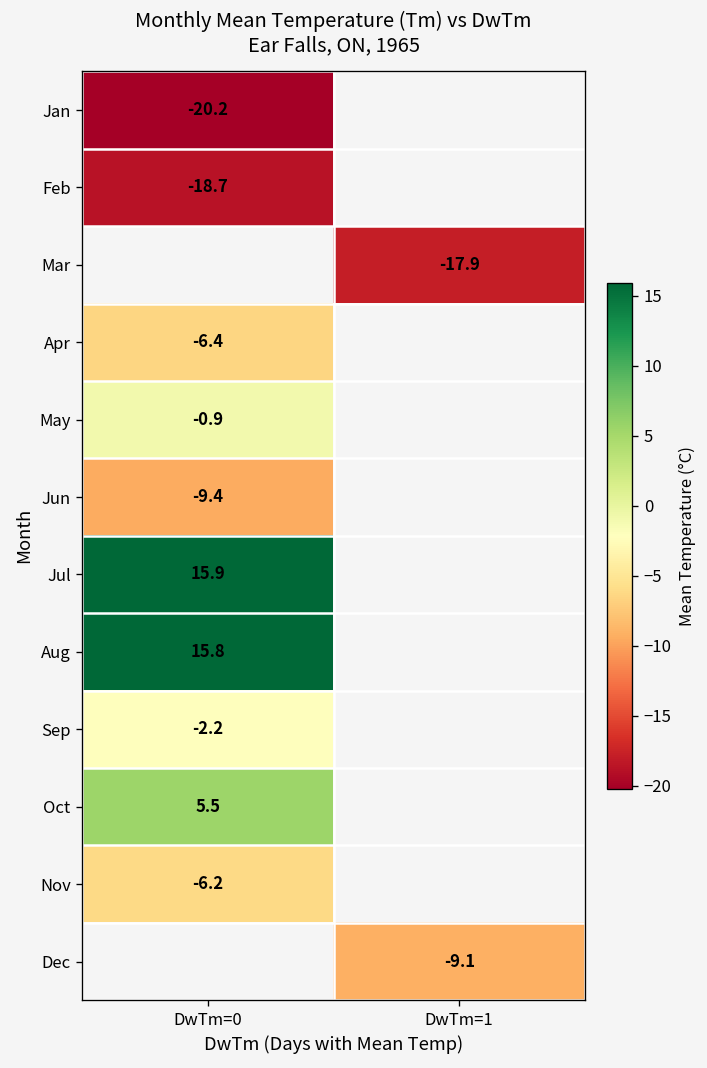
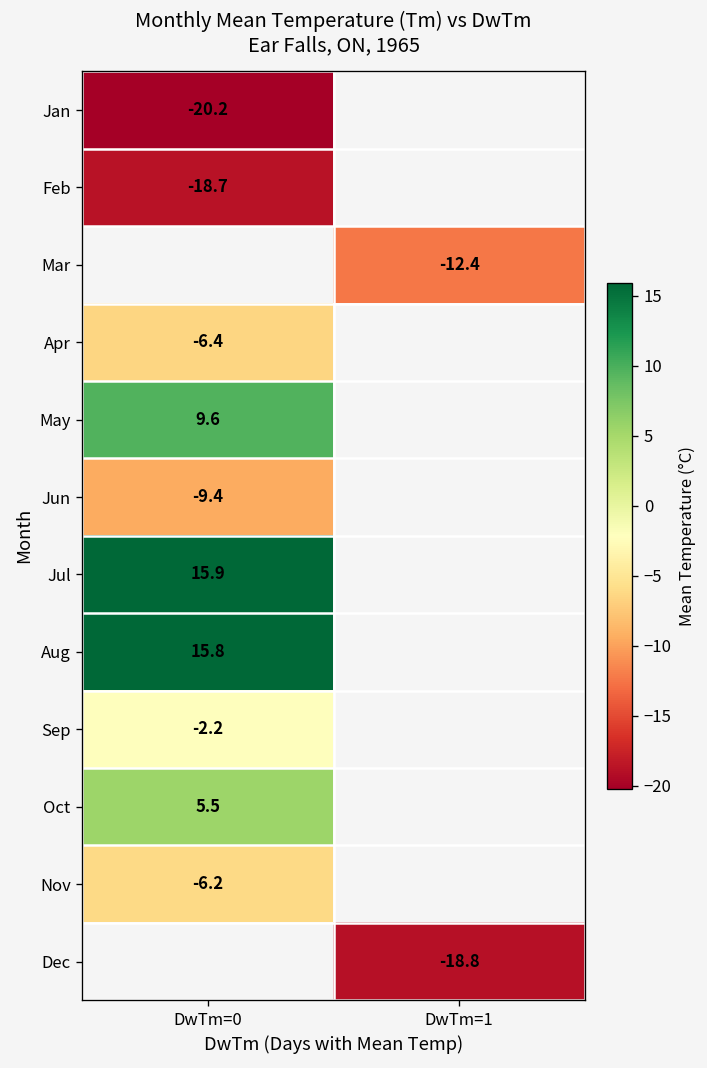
  {
    "Jan": {
      "DwTm=0": -20.2
    },
    "Feb": {
      "DwTm=0": -18.7
    },
    "Mar": {
-     "DwTm=1": -17.9
+     "DwTm=1": -12.4
    },
    "Apr": {
      "DwTm=0": -6.4
    },
    "May": {
-     "DwTm=0": -0.9
+     "DwTm=0": 9.6
    },
    "Jun": {
      "DwTm=0": -9.4
    },
    "Jul": {
      "DwTm=0": 15.9
    },
    "Aug": {
      "DwTm=0": 15.8
    },
    "Sep": {
      "DwTm=0": -2.2
    },
    "Oct": {
      "DwTm=0": 5.5
    },
    "Nov": {
      "DwTm=0": -6.2
    },
    "Dec": {
-     "DwTm=1": -9.1
+     "DwTm=1": -18.8
    }
  }
